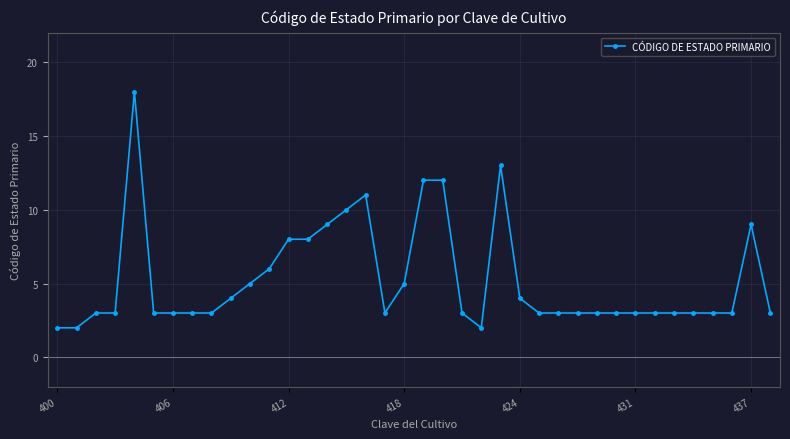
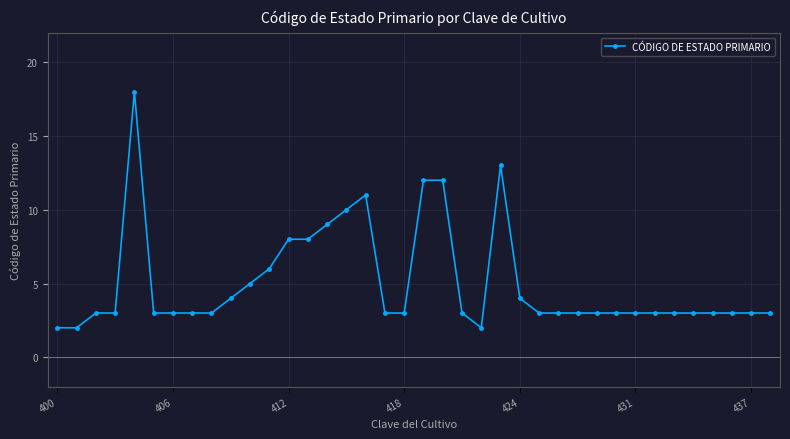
  {
    "400": 2,
    "406": 3,
    "412": 8,
-   "418": 5,
+   "418": 3,
    "424": 4,
    "431": 3,
-   "437": 9
+   "437": 3
  }
